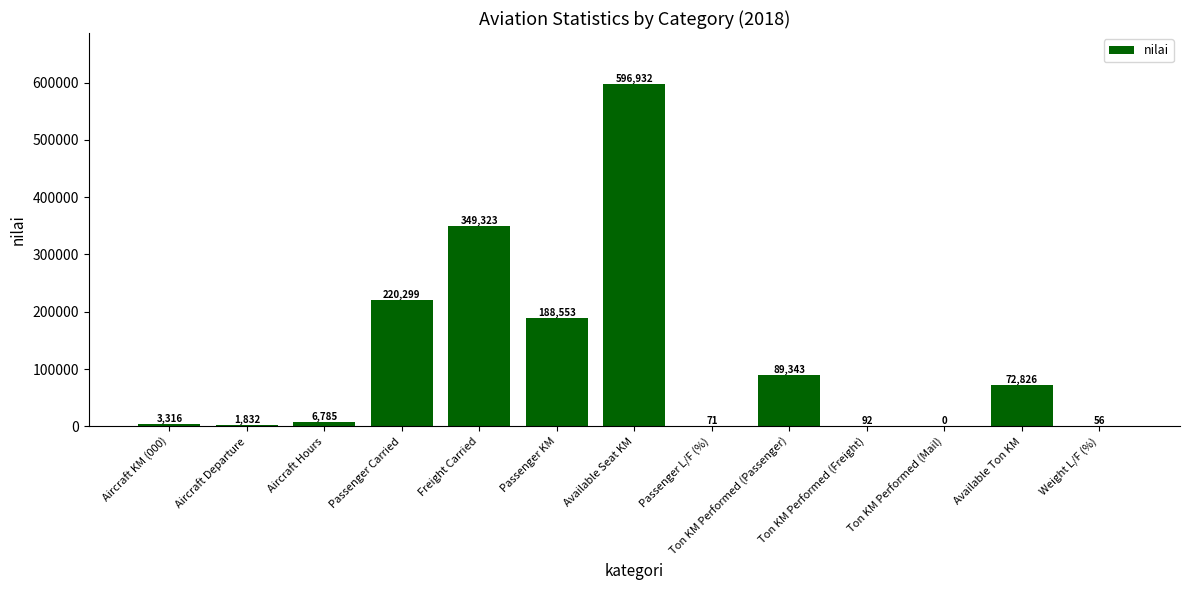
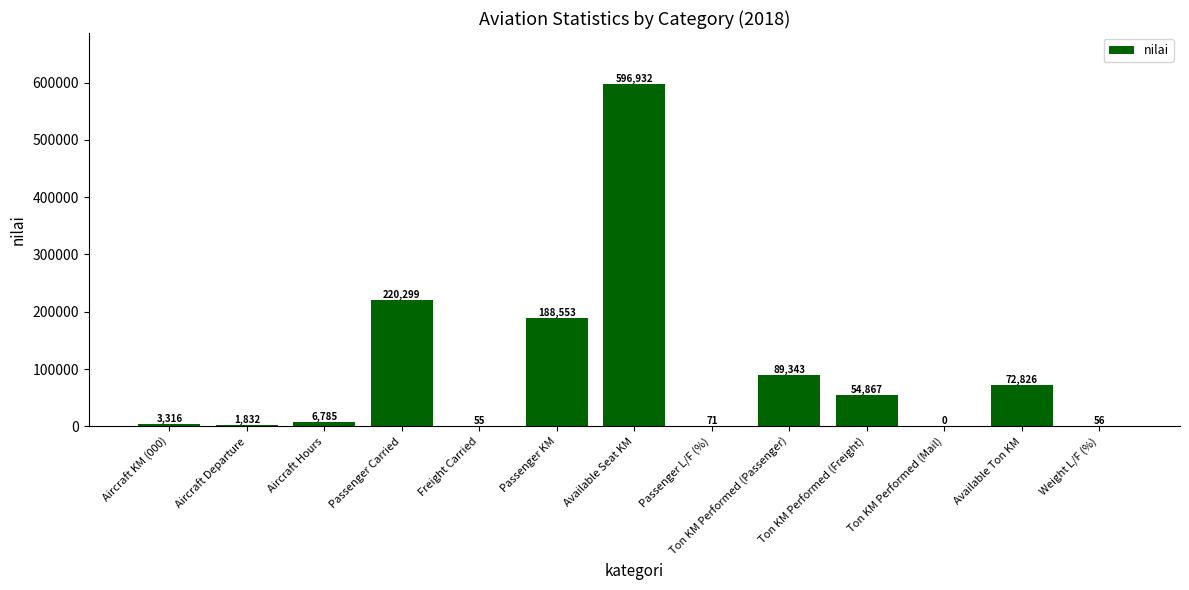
  {
    "Aircraft KM (000)": "3,316",
    "Aircraft Departure": "1,832",
    "Aircraft Hours": "6,785",
    "Passenger Carried": "220,299",
-   "Freight Carried": "349,323",
+   "Freight Carried": "55",
    "Passenger KM": "188,553",
    "Available Seat KM": "596,932",
    "Passenger L/F (%)": "71",
    "Ton KM Performed (Passenger)": "89,343",
-   "Ton KM Performed (Freight)": "92",
+   "Ton KM Performed (Freight)": "54,867",
    "Ton KM Performed (Mail)": "0",
    "Available Ton KM": "72,826",
    "Weight L/F (%)": "56"
  }
